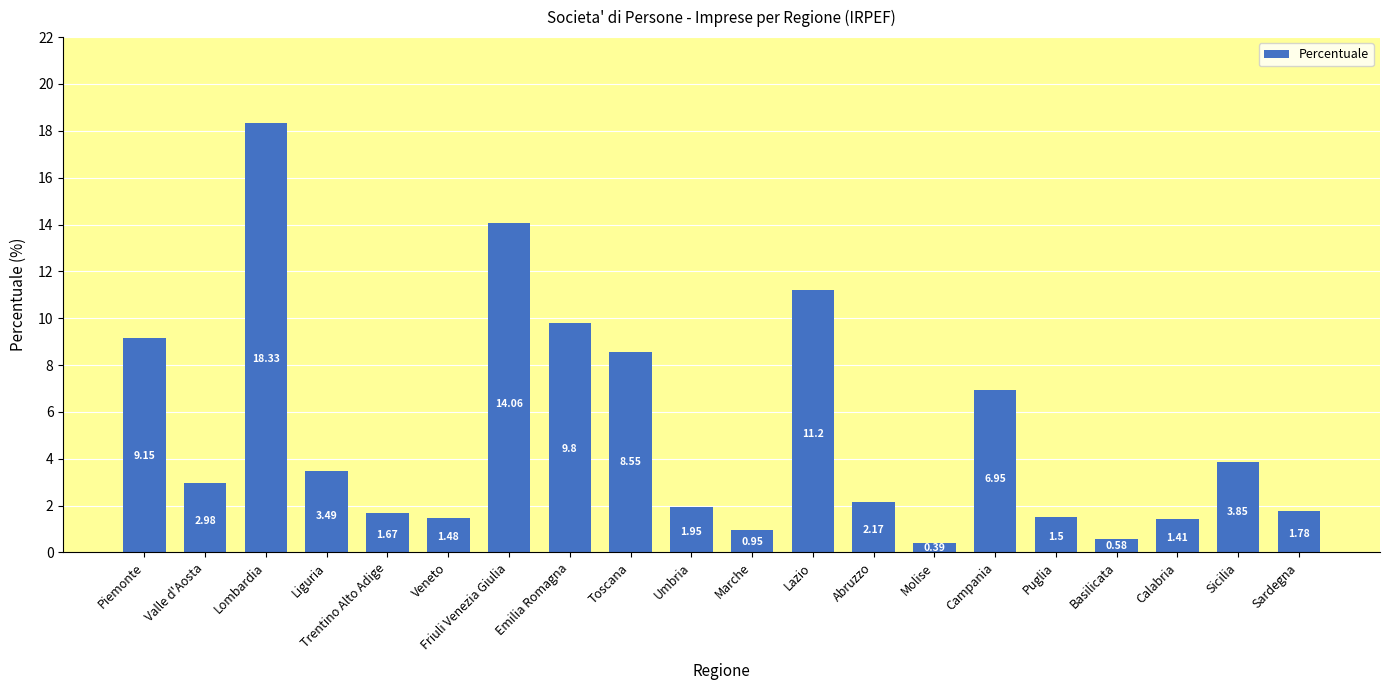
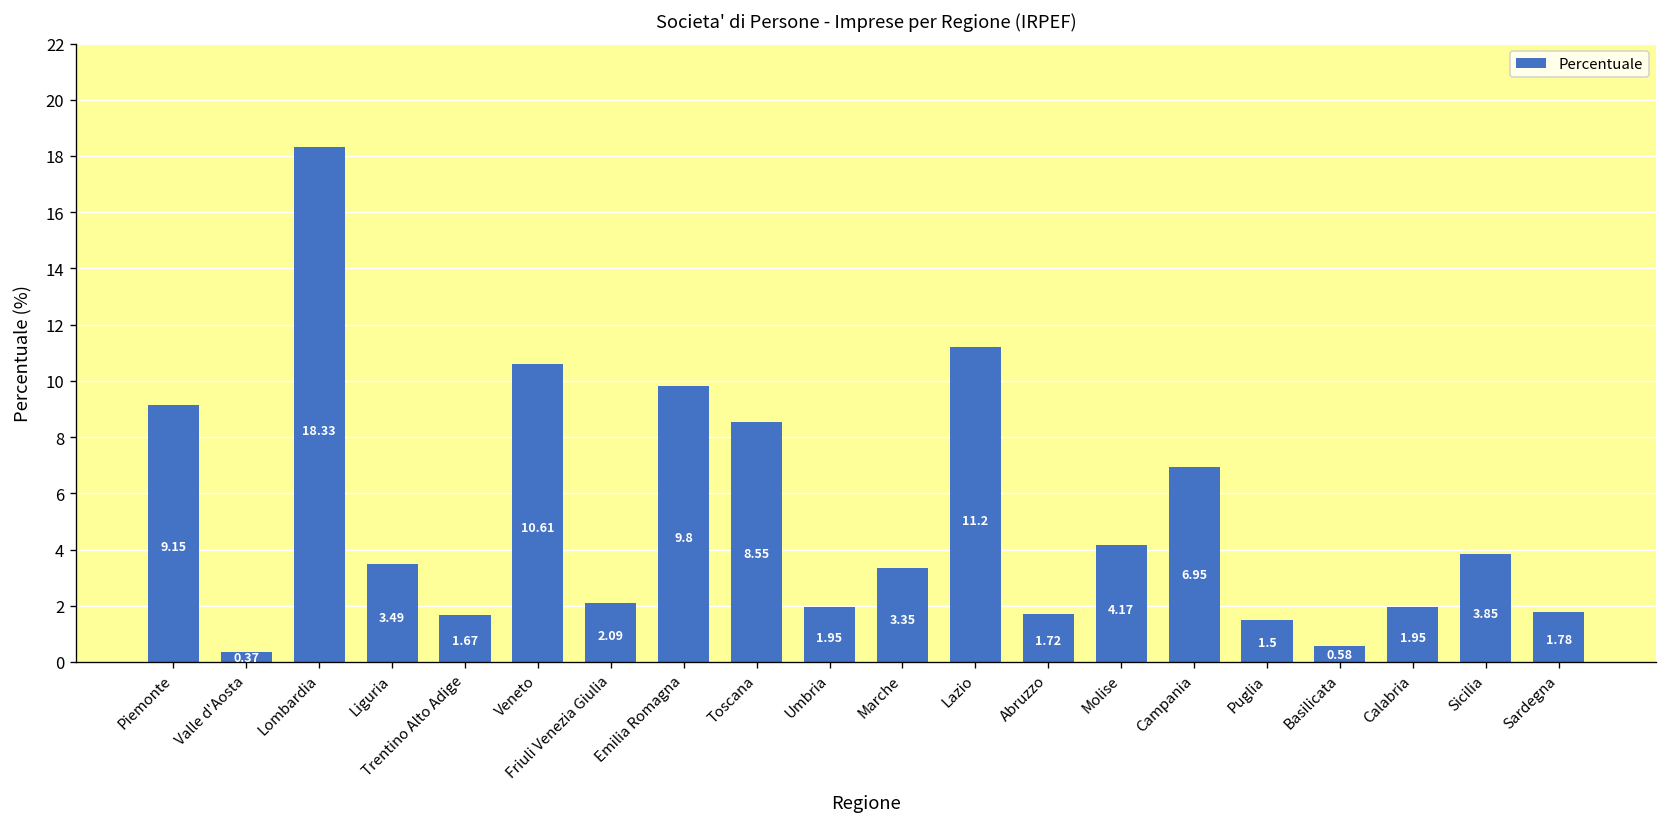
  {
    "Piemonte": 9.15,
-   "Valle d'Aosta": 2.98,
+   "Valle d'Aosta": 0.37,
    "Lombardia": 18.33,
    "Liguria": 3.49,
    "Trentino Alto Adige": 1.67,
-   "Veneto": 1.48,
-   "Friuli Venezia Giulia": 14.06,
+   "Veneto": 10.61,
+   "Friuli Venezia Giulia": 2.09,
    "Emilia Romagna": 9.8,
    "Toscana": 8.55,
    "Umbria": 1.95,
-   "Marche": 0.95,
+   "Marche": 3.35,
    "Lazio": 11.2,
-   "Abruzzo": 2.17,
-   "Molise": 0.39,
+   "Abruzzo": 1.72,
+   "Molise": 4.17,
    "Campania": 6.95,
    "Puglia": 1.5,
    "Basilicata": 0.58,
-   "Calabria": 1.41,
+   "Calabria": 1.95,
    "Sicilia": 3.85,
    "Sardegna": 1.78
  }
